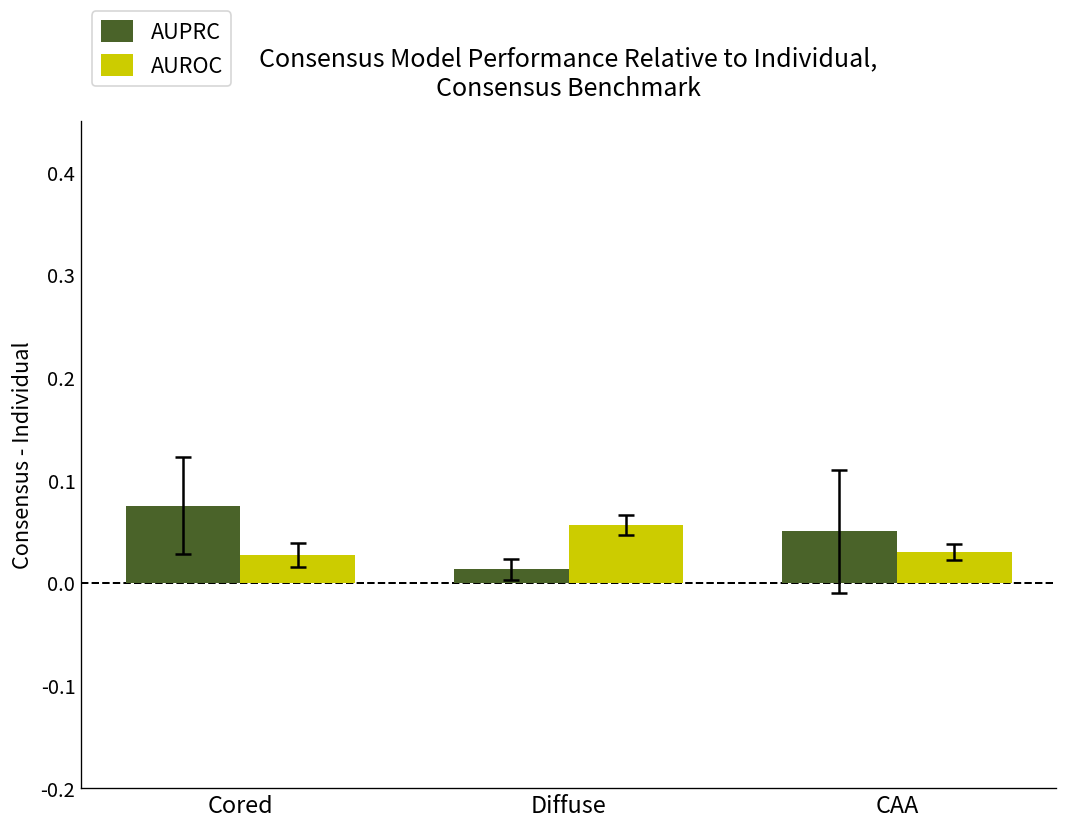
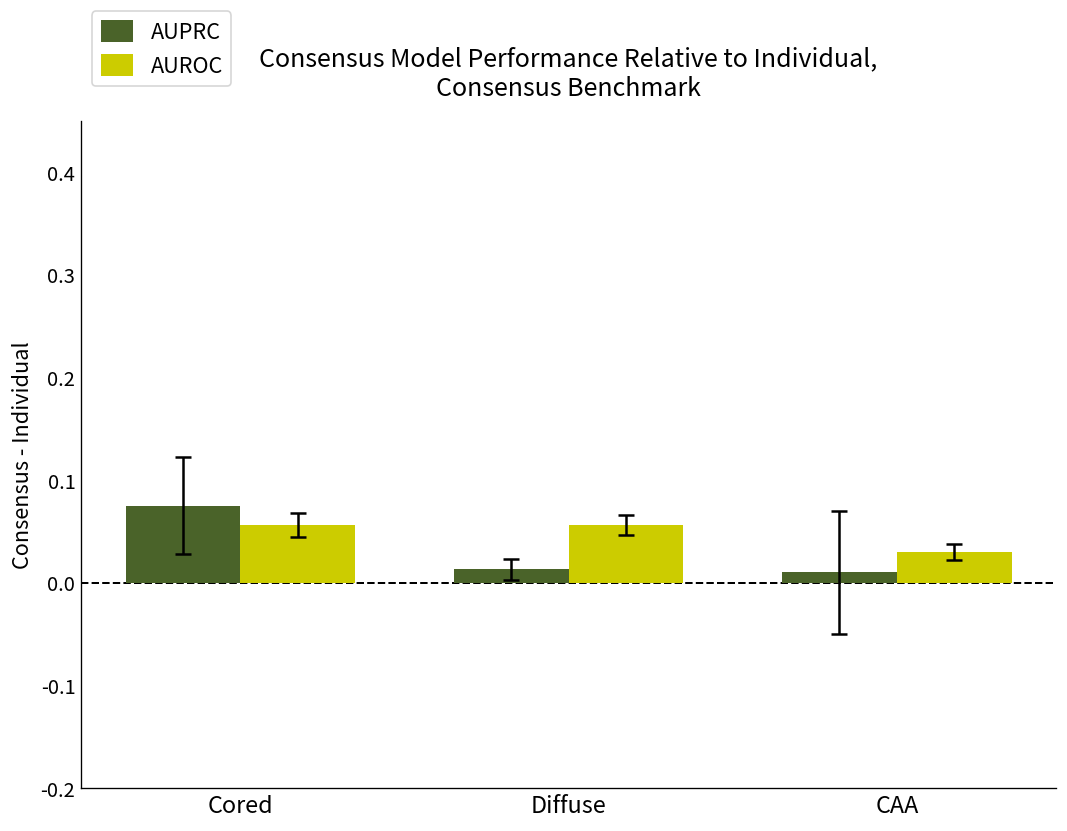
  {
    "AUPRC": {
      "Cored": 0.08,
      "Diffuse": 0.01,
-     "CAA": 0.05
+     "CAA": 0.01
    },
    "AUROC": {
-     "Cored": 0.03,
+     "Cored": 0.06,
      "Diffuse": 0.06,
      "CAA": 0.03
    }
  }
